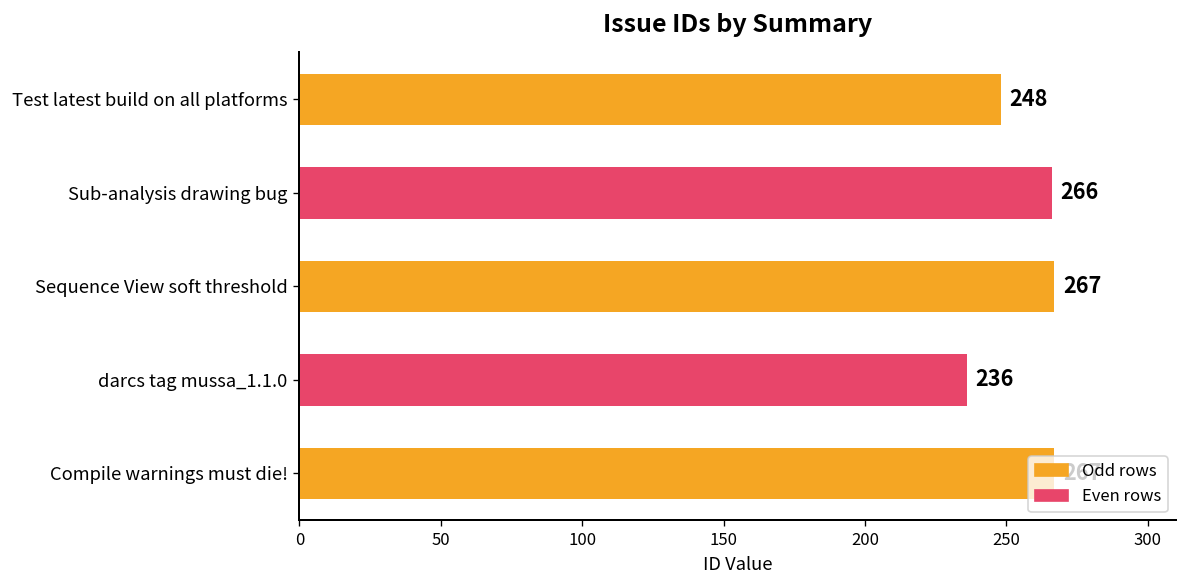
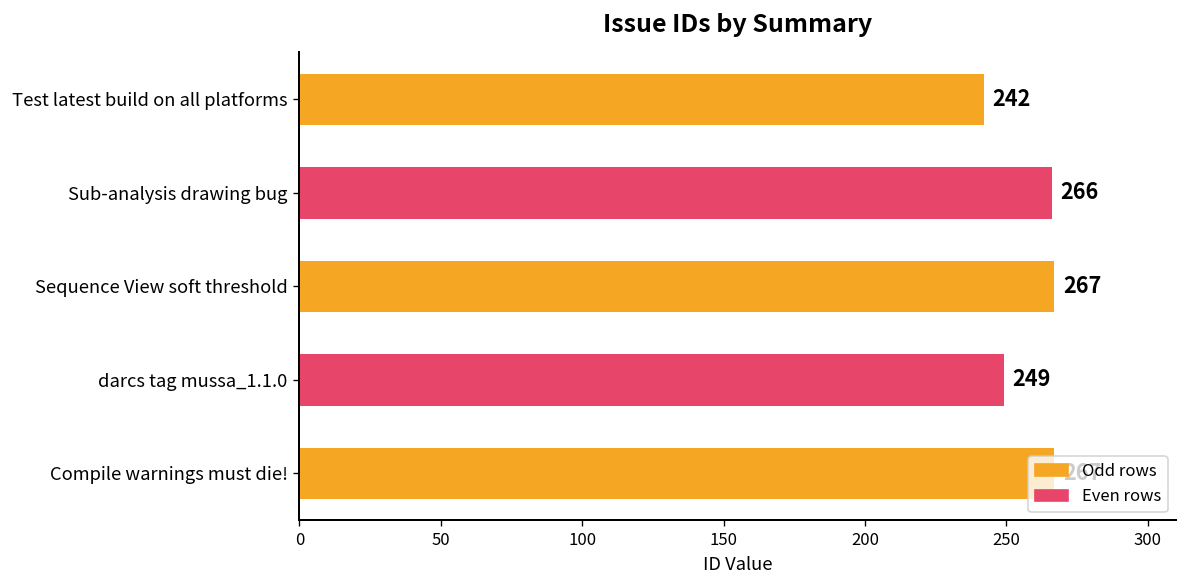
  {
-   "Test latest build on all platforms": 248,
+   "Test latest build on all platforms": 242,
    "Sub-analysis drawing bug": 266,
    "Sequence View soft threshold": 267,
-   "darcs tag mussa_1.1.0": 236
+   "darcs tag mussa_1.1.0": 249
  }
